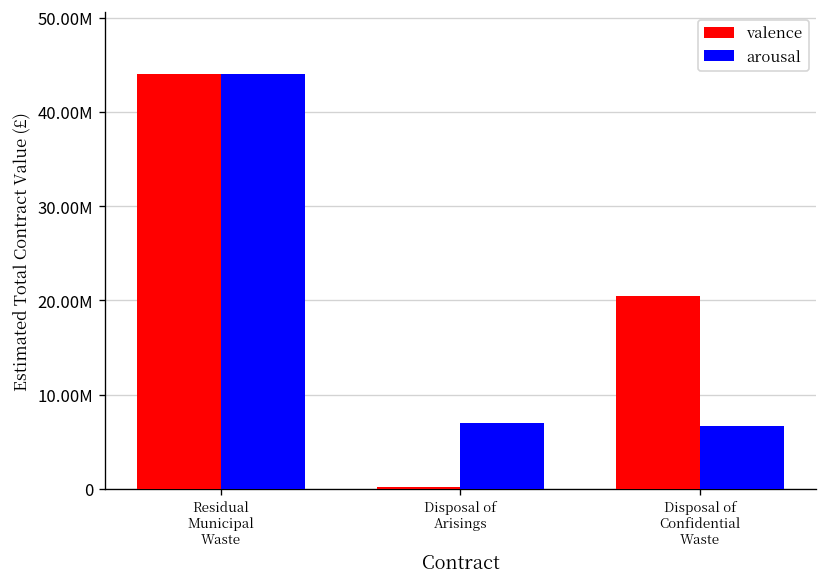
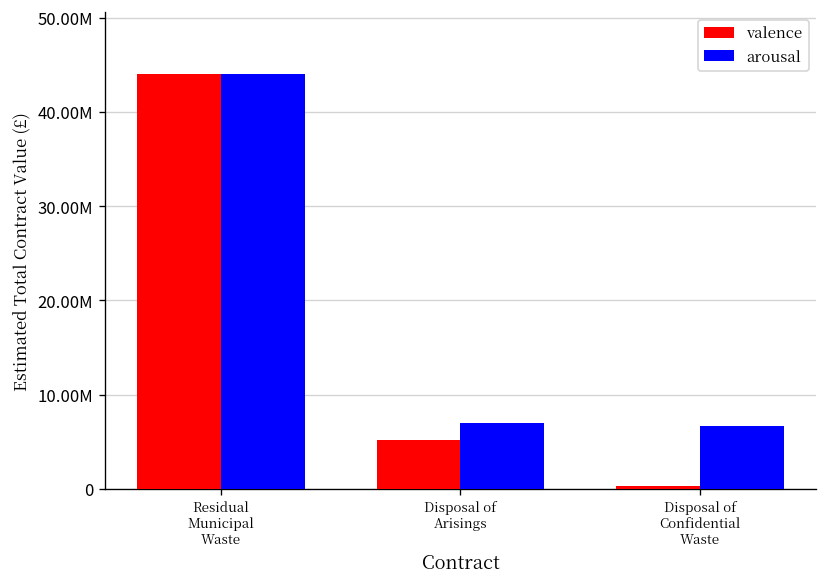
  {
    "valence": {
      "Residual Municipal Waste": 44000000,
-     "Disposal of Arisings": 0,
-     "Disposal of Confidential Waste": 20000000
+     "Disposal of Arisings": 5000000,
+     "Disposal of Confidential Waste": 0
    },
    "arousal": {
      "Residual Municipal Waste": 44000000,
      "Disposal of Arisings": 7000000,
      "Disposal of Confidential Waste": 7000000
    }
  }
